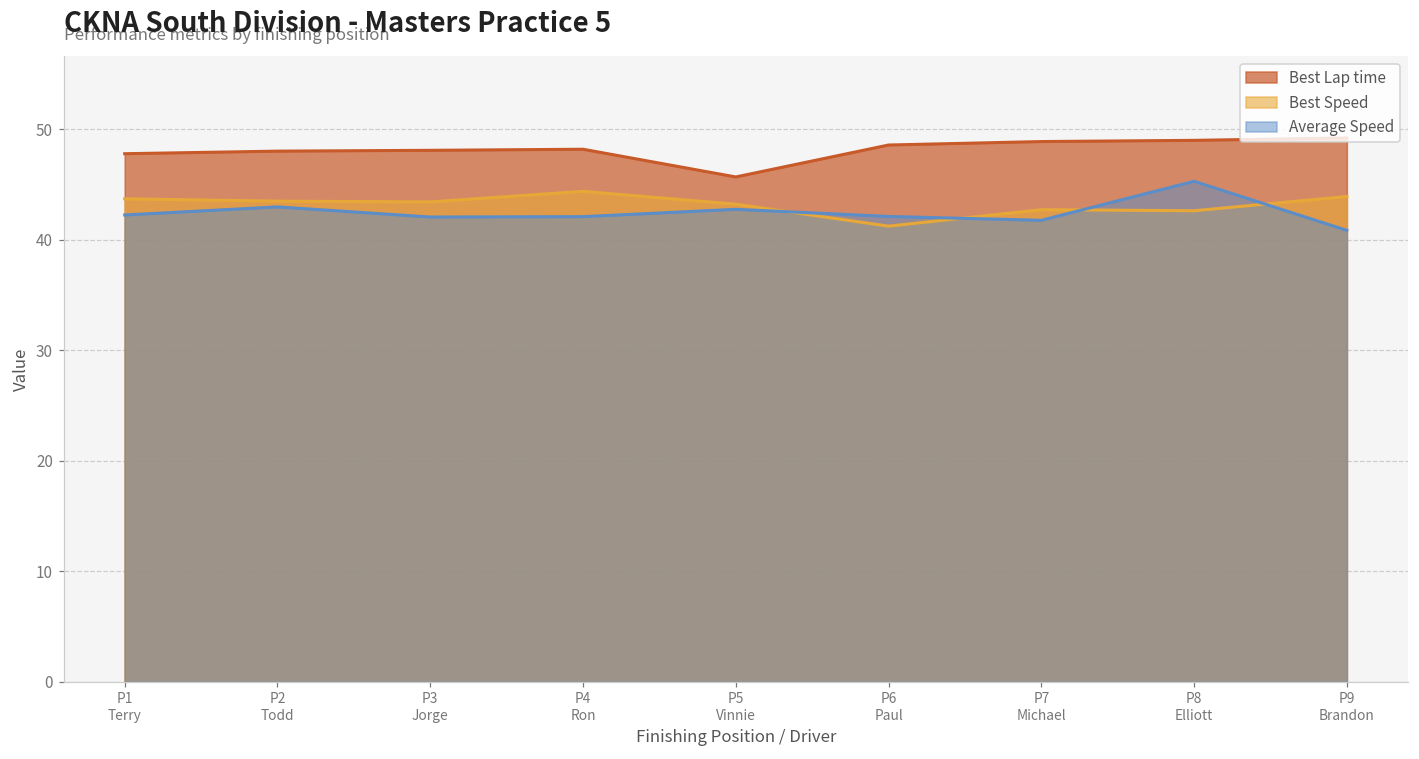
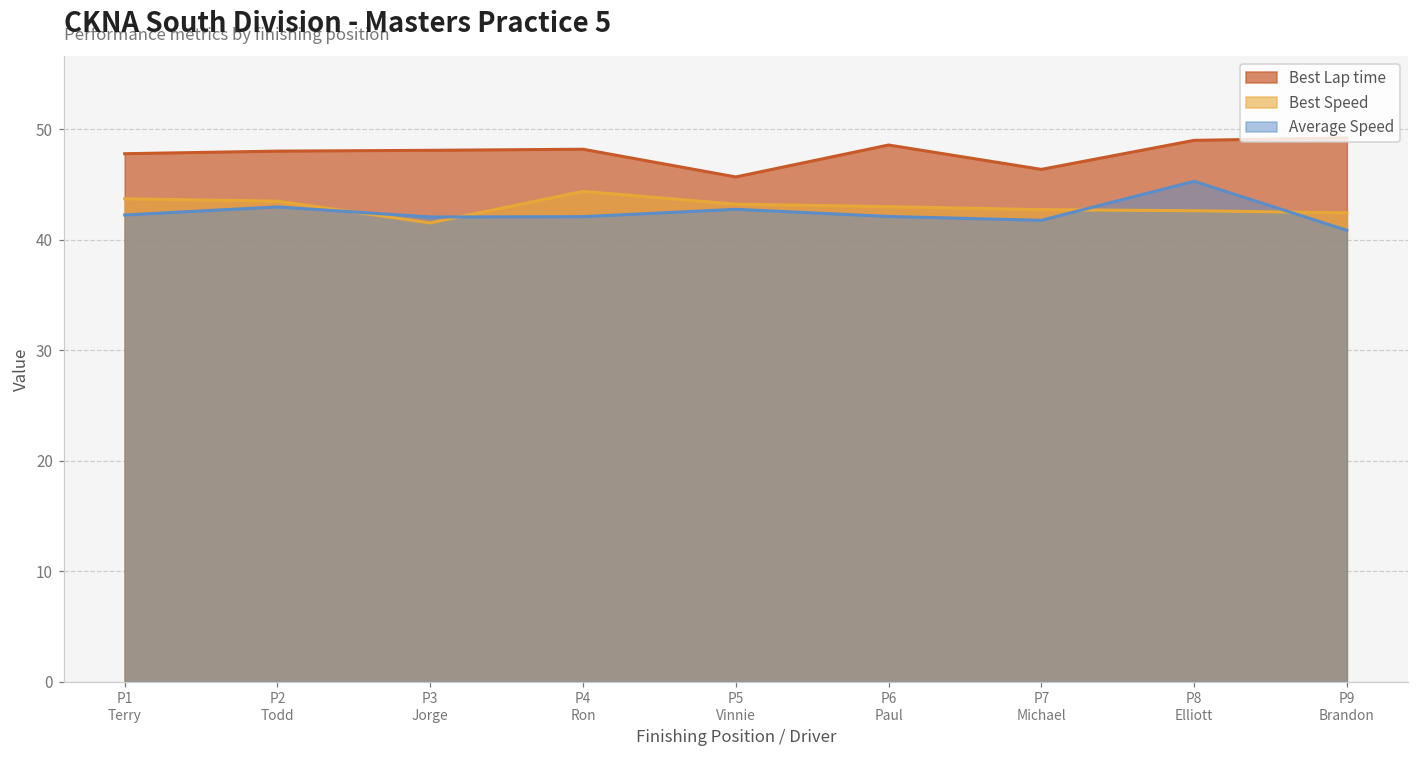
  {
    "Best Lap time": {
      "P1 Terry": 47.8,
      "P2 Todd": 48.0,
      "P3 Jorge": 48.1,
      "P4 Ron": 48.2,
      "P5 Vinnie": 45.7,
      "P6 Paul": 48.6,
-     "P7 Michael": 48.9,
+     "P7 Michael": 46.4,
      "P8 Elliott": 49.0,
      "P9 Brandon": 49.2
    },
    "Best Speed": {
      "P1 Terry": 43.7,
      "P2 Todd": 43.5,
-     "P3 Jorge": 43.4,
+     "P3 Jorge": 41.5,
      "P4 Ron": 44.4,
      "P5 Vinnie": 43.2,
-     "P6 Paul": 41.2,
+     "P6 Paul": 43.0,
      "P7 Michael": 42.7,
      "P8 Elliott": 42.6,
-     "P9 Brandon": 43.9
+     "P9 Brandon": 42.4
    },
    "Average Speed": {
      "P1 Terry": 42.2,
      "P2 Todd": 43.0,
      "P3 Jorge": 42.1,
      "P4 Ron": 42.1,
      "P5 Vinnie": 42.8,
      "P6 Paul": 42.1,
      "P7 Michael": 41.8,
      "P8 Elliott": 45.3,
      "P9 Brandon": 40.8
    }
  }
